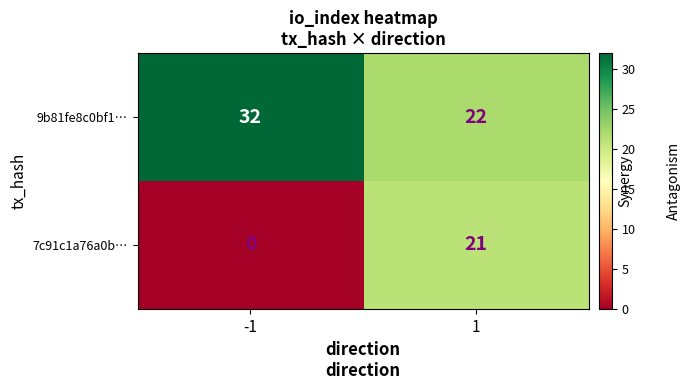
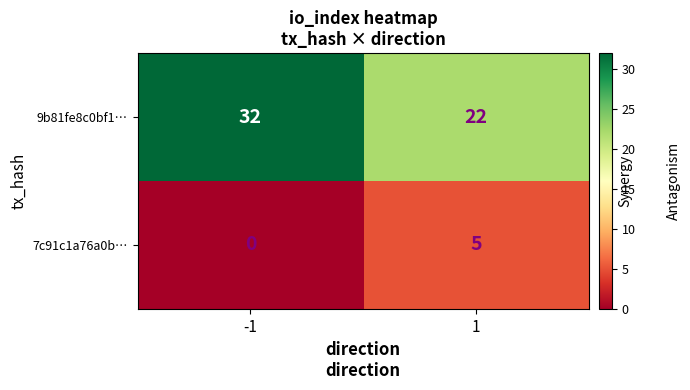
  {
    "9b81fe8c0bf1…": {
      "-1": 32,
      "1": 22
    },
    "7c91c1a76a0b…": {
      "-1": 0,
-     "1": 21
+     "1": 5
    }
  }
